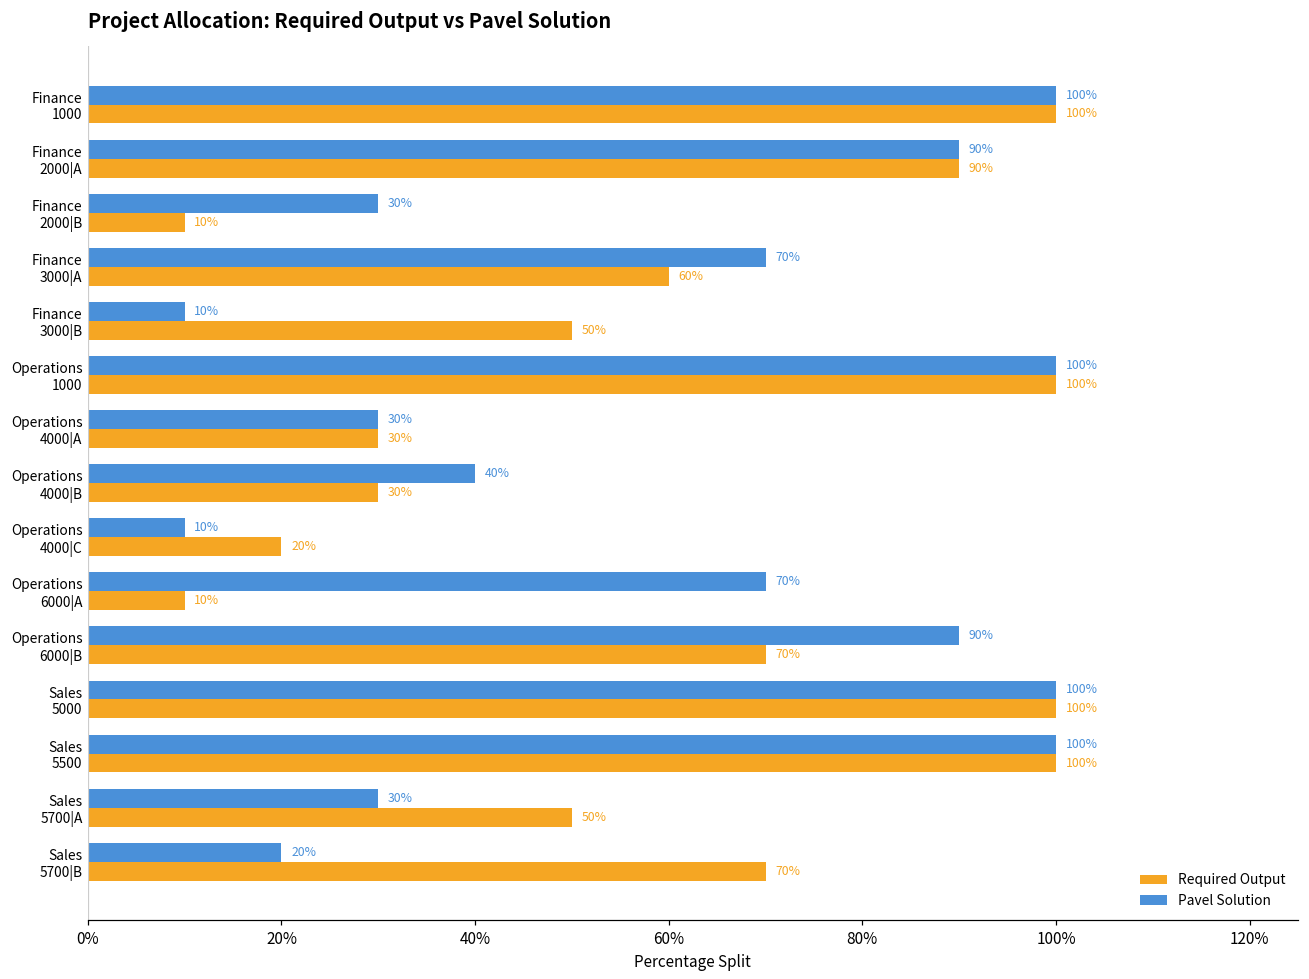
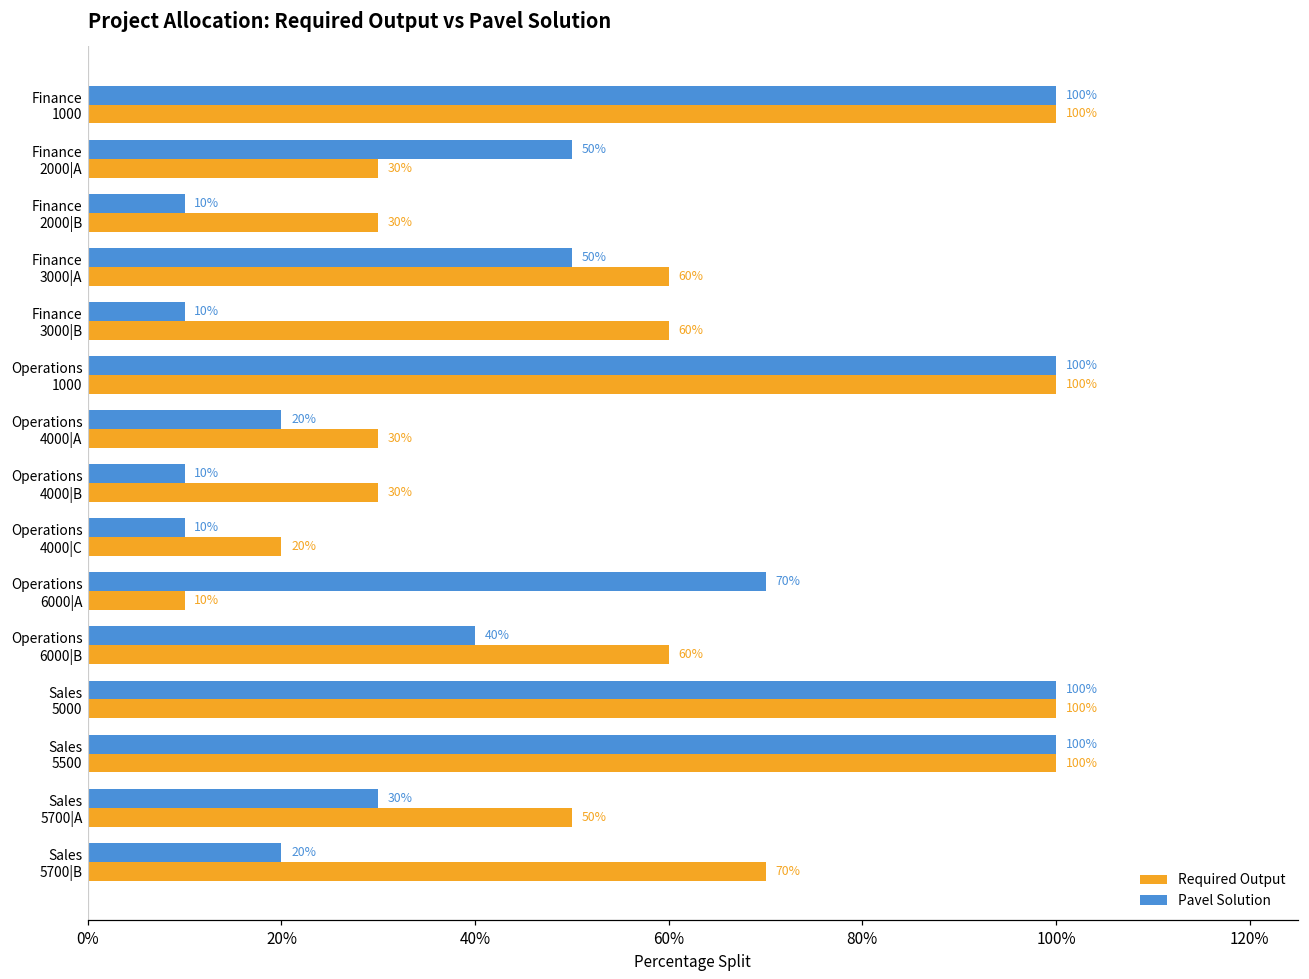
  {
    "Required Output": {
      "Finance 1000": "100%",
-     "Finance 2000|A": "90%",
-     "Finance 2000|B": "10%",
+     "Finance 2000|A": "30%",
+     "Finance 2000|B": "30%",
      "Finance 3000|A": "60%",
-     "Finance 3000|B": "50%",
+     "Finance 3000|B": "60%",
      "Operations 1000": "100%",
      "Operations 4000|A": "30%",
      "Operations 4000|B": "30%",
      "Operations 4000|C": "20%",
      "Operations 6000|A": "10%",
-     "Operations 6000|B": "70%",
+     "Operations 6000|B": "60%",
      "Sales 5000": "100%",
      "Sales 5500": "100%",
      "Sales 5700|A": "50%",
      "Sales 5700|B": "70%"
    },
    "Pavel Solution": {
      "Finance 1000": "100%",
-     "Finance 2000|A": "90%",
-     "Finance 2000|B": "30%",
-     "Finance 3000|A": "70%",
+     "Finance 2000|A": "50%",
+     "Finance 2000|B": "10%",
+     "Finance 3000|A": "50%",
      "Finance 3000|B": "10%",
      "Operations 1000": "100%",
-     "Operations 4000|A": "30%",
-     "Operations 4000|B": "40%",
+     "Operations 4000|A": "20%",
+     "Operations 4000|B": "10%",
      "Operations 4000|C": "10%",
      "Operations 6000|A": "70%",
-     "Operations 6000|B": "90%",
+     "Operations 6000|B": "40%",
      "Sales 5000": "100%",
      "Sales 5500": "100%",
      "Sales 5700|A": "30%",
      "Sales 5700|B": "20%"
    }
  }
